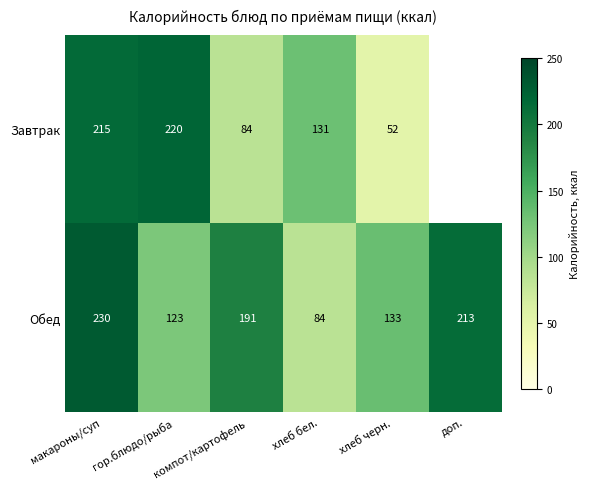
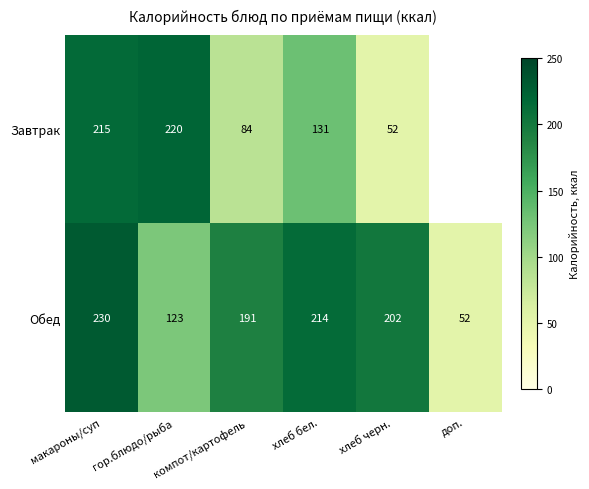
  {
    "Завтрак": {
      "макароны/суп": 215,
      "гор.блюдо/рыба": 220,
      "компот/картофель": 84,
      "хлеб бел.": 131,
      "хлеб черн.": 52
    },
    "Обед": {
      "макароны/суп": 230,
      "гор.блюдо/рыба": 123,
      "компот/картофель": 191,
-     "хлеб бел.": 84,
-     "хлеб черн.": 133,
-     "доп.": 213
+     "хлеб бел.": 214,
+     "хлеб черн.": 202,
+     "доп.": 52
    }
  }
